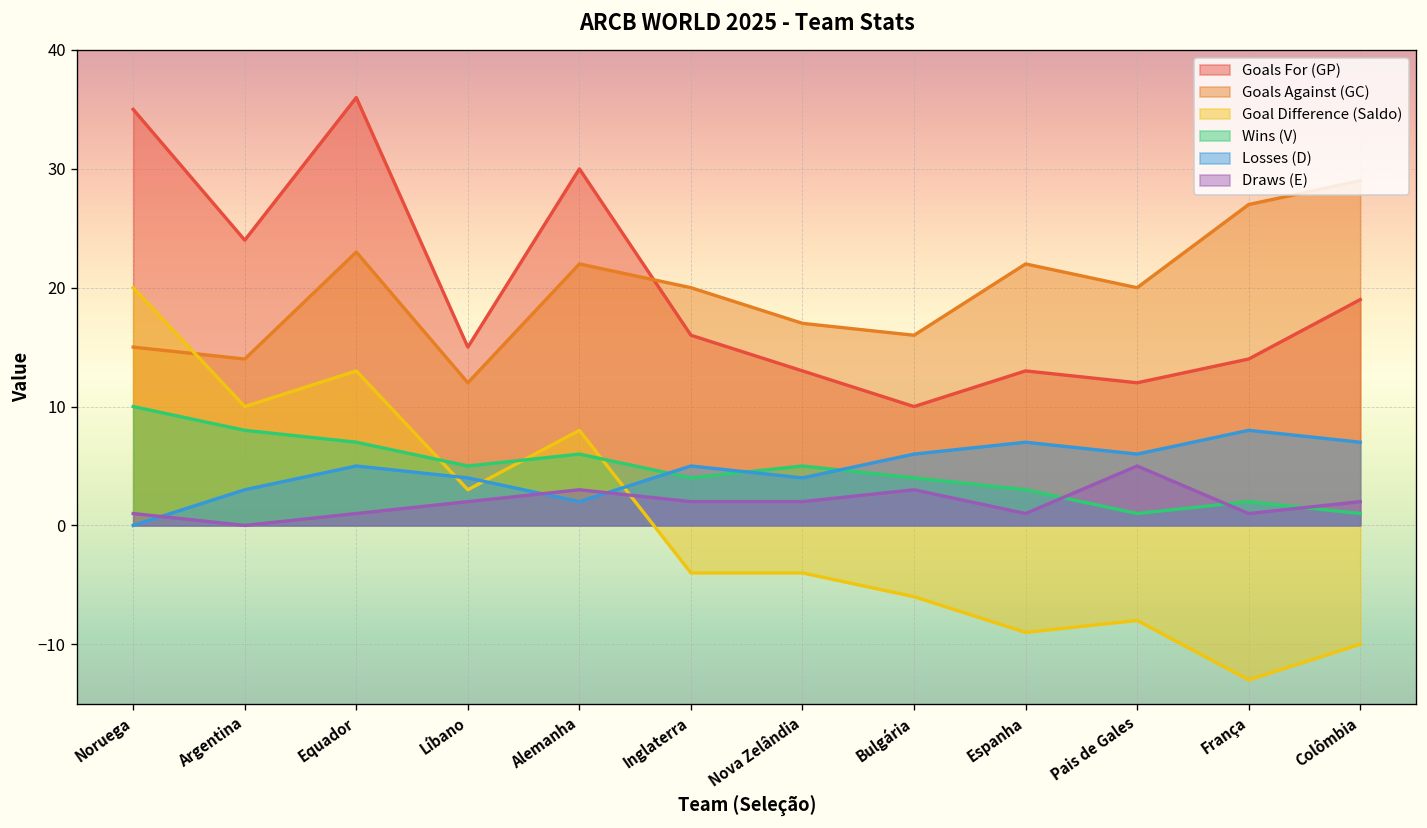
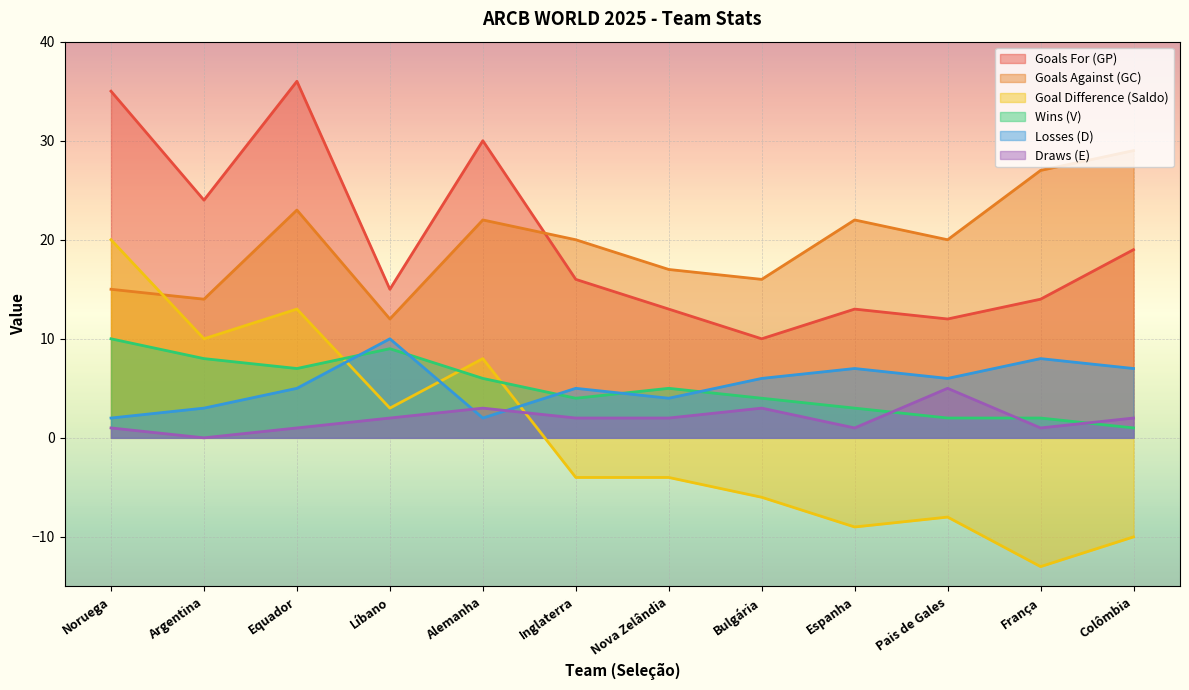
  {
    "Wins (V)": {
      "Noruega": 10,
      "Argentina": 8,
      "Equador": 7,
-     "Líbano": 5,
+     "Líbano": 9,
      "Alemanha": 6,
      "Inglaterra": 4,
      "Nova Zelândia": 5,
      "Bulgária": 4,
      "Espanha": 3,
-     "Pais de Gales": 1,
+     "Pais de Gales": 2,
      "França": 2,
      "Colômbia": 1
    },
    "Losses (D)": {
-     "Noruega": 0,
+     "Noruega": 2,
      "Argentina": 3,
      "Equador": 5,
-     "Líbano": 4,
+     "Líbano": 10,
      "Alemanha": 2,
      "Inglaterra": 5,
      "Nova Zelândia": 4,
      "Bulgária": 6,
      "Espanha": 7,
      "Pais de Gales": 6,
      "França": 8,
      "Colômbia": 7
    },
    "Draws (E)": {
      "Noruega": 1,
      "Argentina": 0,
      "Equador": 1,
      "Líbano": 2,
      "Alemanha": 3,
      "Inglaterra": 2,
      "Nova Zelândia": 2,
      "Bulgária": 3,
      "Espanha": 1,
      "Pais de Gales": 5,
      "França": 1,
      "Colômbia": 2
    }
  }
